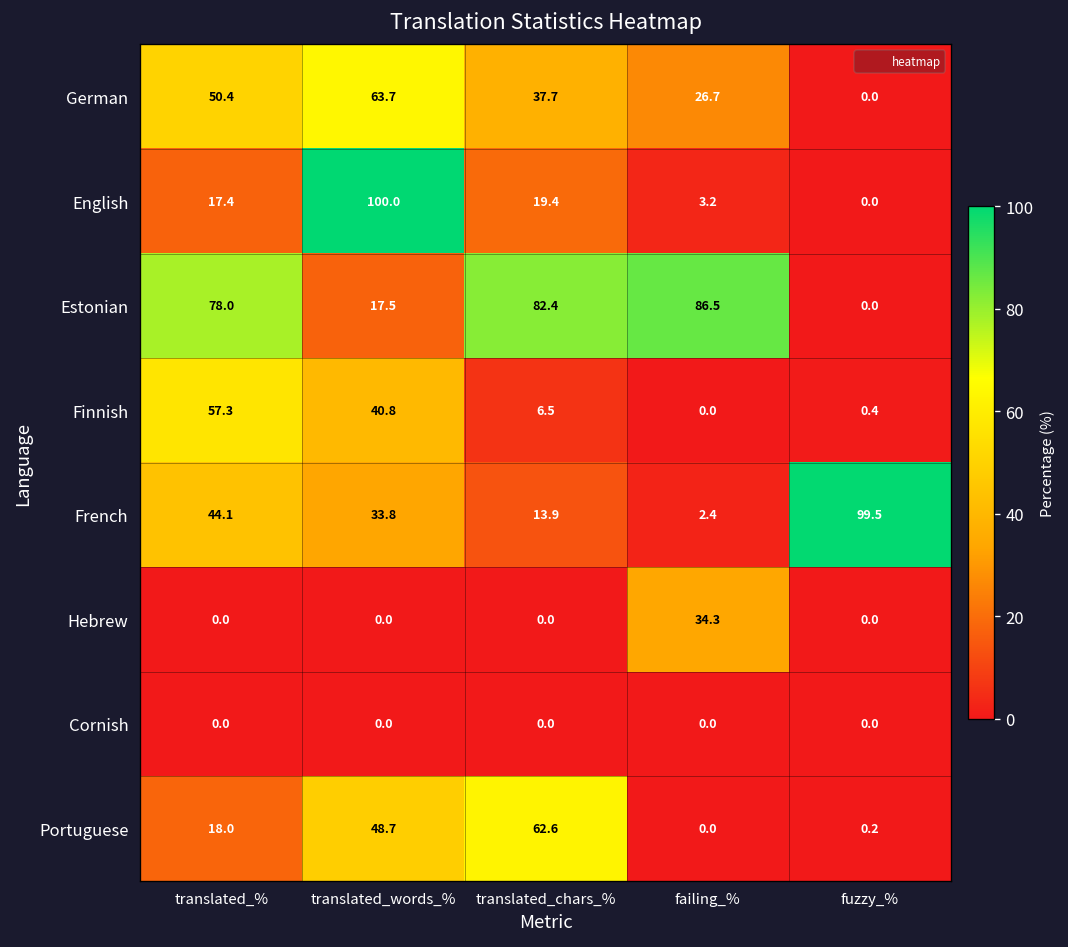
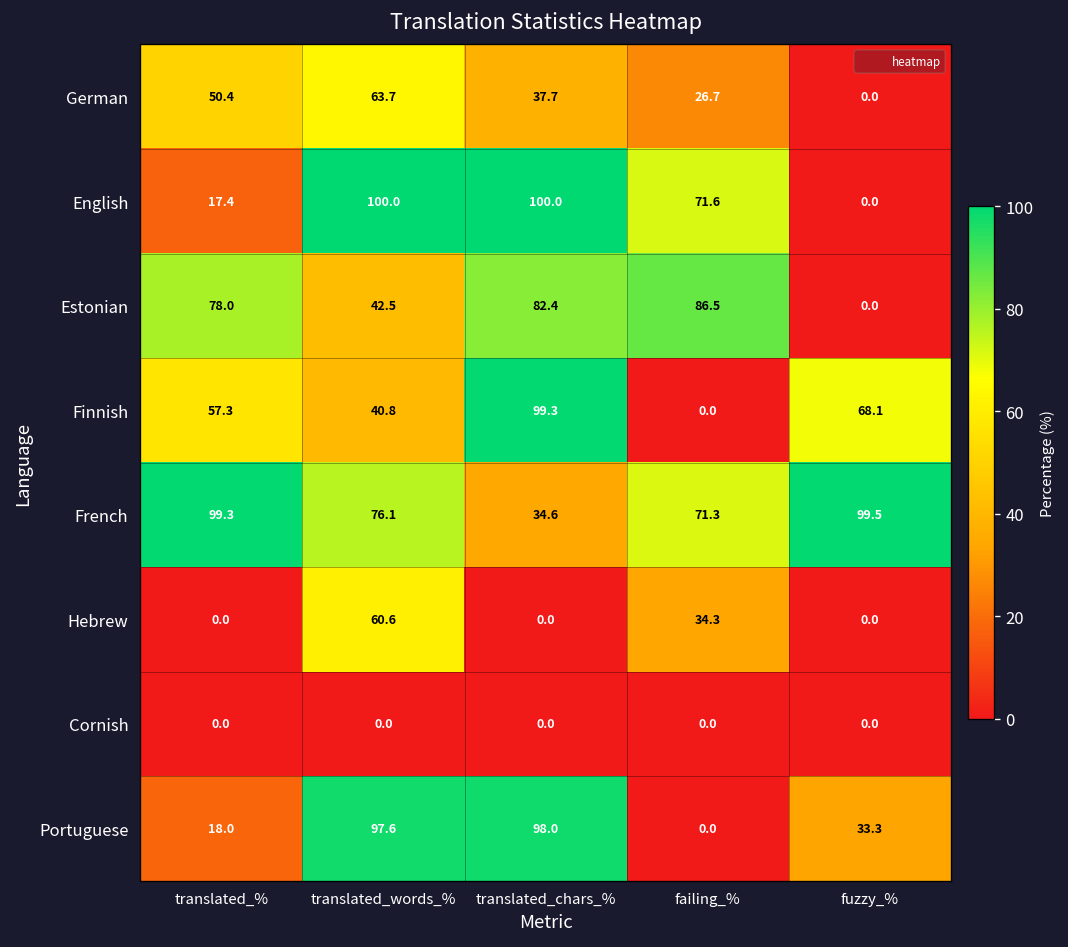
  {
    "German": {
      "translated_%": 50.4,
      "translated_words_%": 63.7,
      "translated_chars_%": 37.7,
      "failing_%": 26.7,
      "fuzzy_%": 0.0
    },
    "English": {
      "translated_%": 17.4,
      "translated_words_%": 100.0,
-     "translated_chars_%": 19.4,
-     "failing_%": 3.2,
+     "translated_chars_%": 100.0,
+     "failing_%": 71.6,
      "fuzzy_%": 0.0
    },
    "Estonian": {
      "translated_%": 78.0,
-     "translated_words_%": 17.5,
+     "translated_words_%": 42.5,
      "translated_chars_%": 82.4,
      "failing_%": 86.5,
      "fuzzy_%": 0.0
    },
    "Finnish": {
      "translated_%": 57.3,
      "translated_words_%": 40.8,
-     "translated_chars_%": 6.5,
+     "translated_chars_%": 99.3,
      "failing_%": 0.0,
-     "fuzzy_%": 0.4
+     "fuzzy_%": 68.1
    },
    "French": {
-     "translated_%": 44.1,
-     "translated_words_%": 33.8,
-     "translated_chars_%": 13.9,
-     "failing_%": 2.4,
+     "translated_%": 99.3,
+     "translated_words_%": 76.1,
+     "translated_chars_%": 34.6,
+     "failing_%": 71.3,
      "fuzzy_%": 99.5
    },
    "Hebrew": {
      "translated_%": 0.0,
-     "translated_words_%": 0.0,
+     "translated_words_%": 60.6,
      "translated_chars_%": 0.0,
      "failing_%": 34.3,
      "fuzzy_%": 0.0
    },
    "Cornish": {
      "translated_%": 0.0,
      "translated_words_%": 0.0,
      "translated_chars_%": 0.0,
      "failing_%": 0.0,
      "fuzzy_%": 0.0
    },
    "Portuguese": {
      "translated_%": 18.0,
-     "translated_words_%": 48.7,
-     "translated_chars_%": 62.6,
+     "translated_words_%": 97.6,
+     "translated_chars_%": 98.0,
      "failing_%": 0.0,
-     "fuzzy_%": 0.2
+     "fuzzy_%": 33.3
    }
  }
